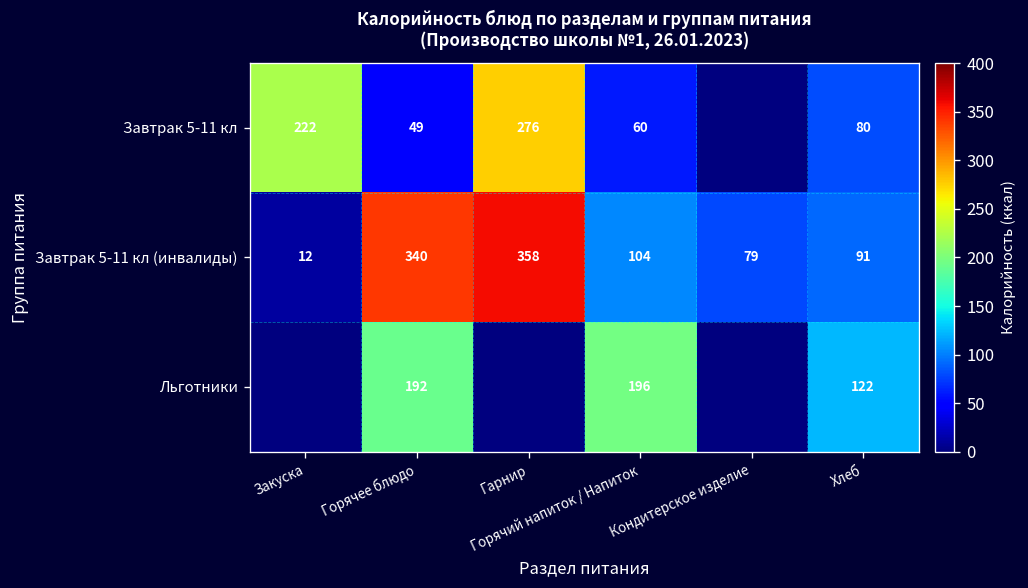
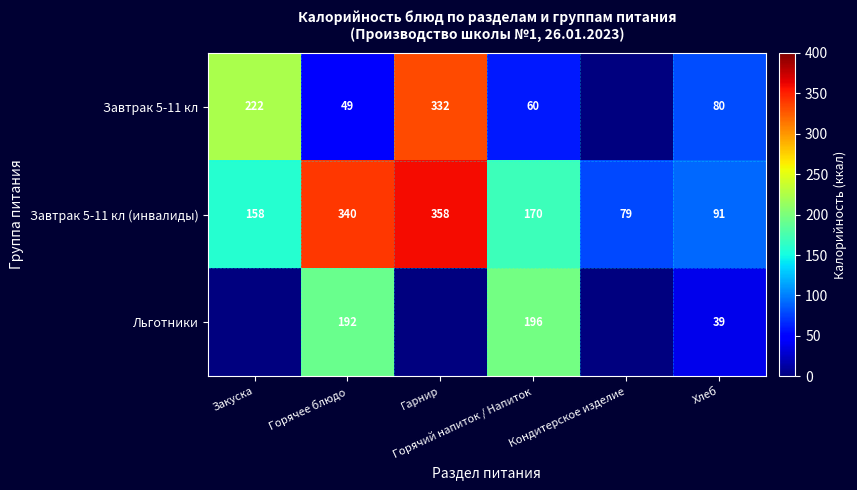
  {
    "Завтрак 5-11 кл": {
      "Закуска": 222,
      "Горячее блюдо": 49,
-     "Гарнир": 276,
+     "Гарнир": 332,
      "Горячий напиток / Напиток": 60,
      "Хлеб": 80
    },
    "Завтрак 5-11 кл (инвалиды)": {
-     "Закуска": 12,
+     "Закуска": 158,
      "Горячее блюдо": 340,
      "Гарнир": 358,
-     "Горячий напиток / Напиток": 104,
+     "Горячий напиток / Напиток": 170,
      "Кондитерское изделие": 79,
      "Хлеб": 91
    },
    "Льготники": {
      "Горячее блюдо": 192,
      "Горячий напиток / Напиток": 196,
-     "Хлеб": 122
+     "Хлеб": 39
    }
  }
